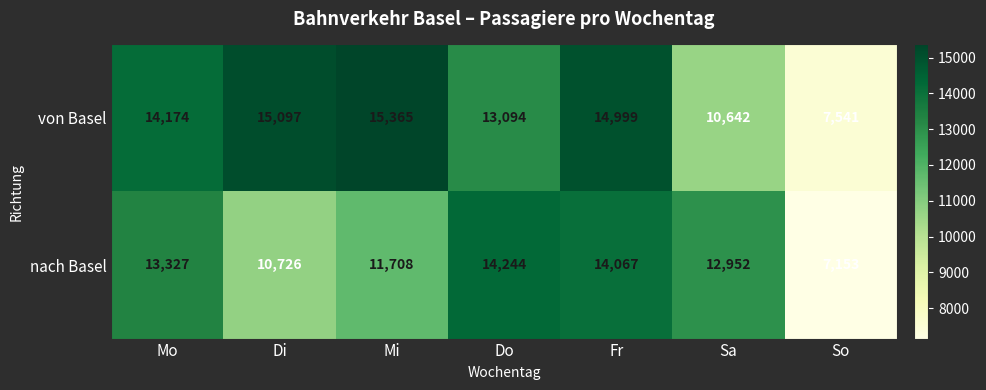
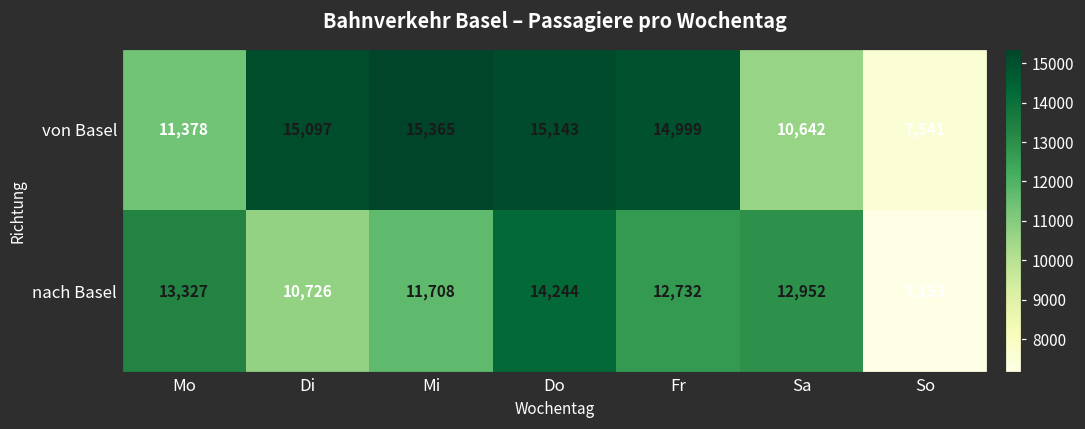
  {
    "von Basel": {
-     "Mo": "14,174",
+     "Mo": "11,378",
      "Di": "15,097",
-     "Do": "13,094",
+     "Do": "15,143",
      "Fr": "14,999",
      "Sa": "10,642"
    },
    "nach Basel": {
      "Mo": "13,327",
      "Di": "10,726",
      "Mi": "11,708",
      "Do": "14,244",
-     "Fr": "14,067",
+     "Fr": "12,732",
      "Sa": "12,952"
    }
  }
